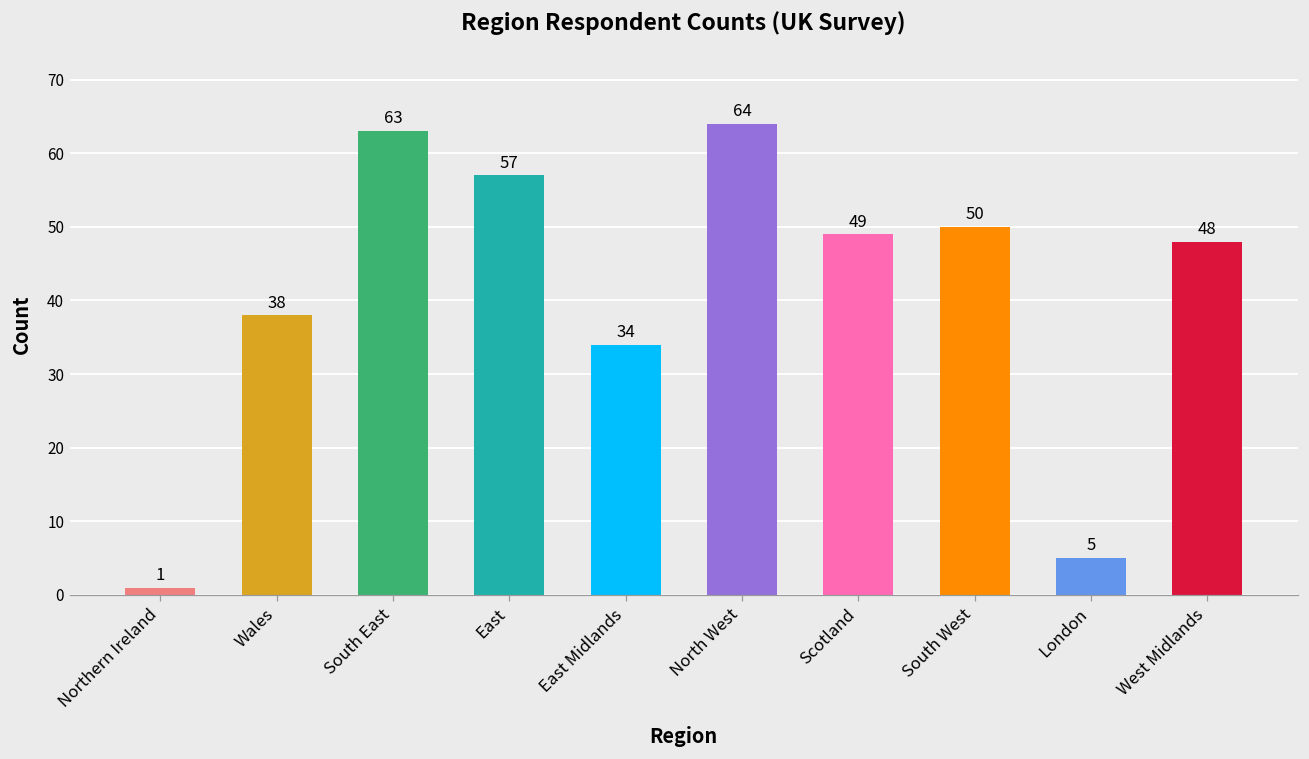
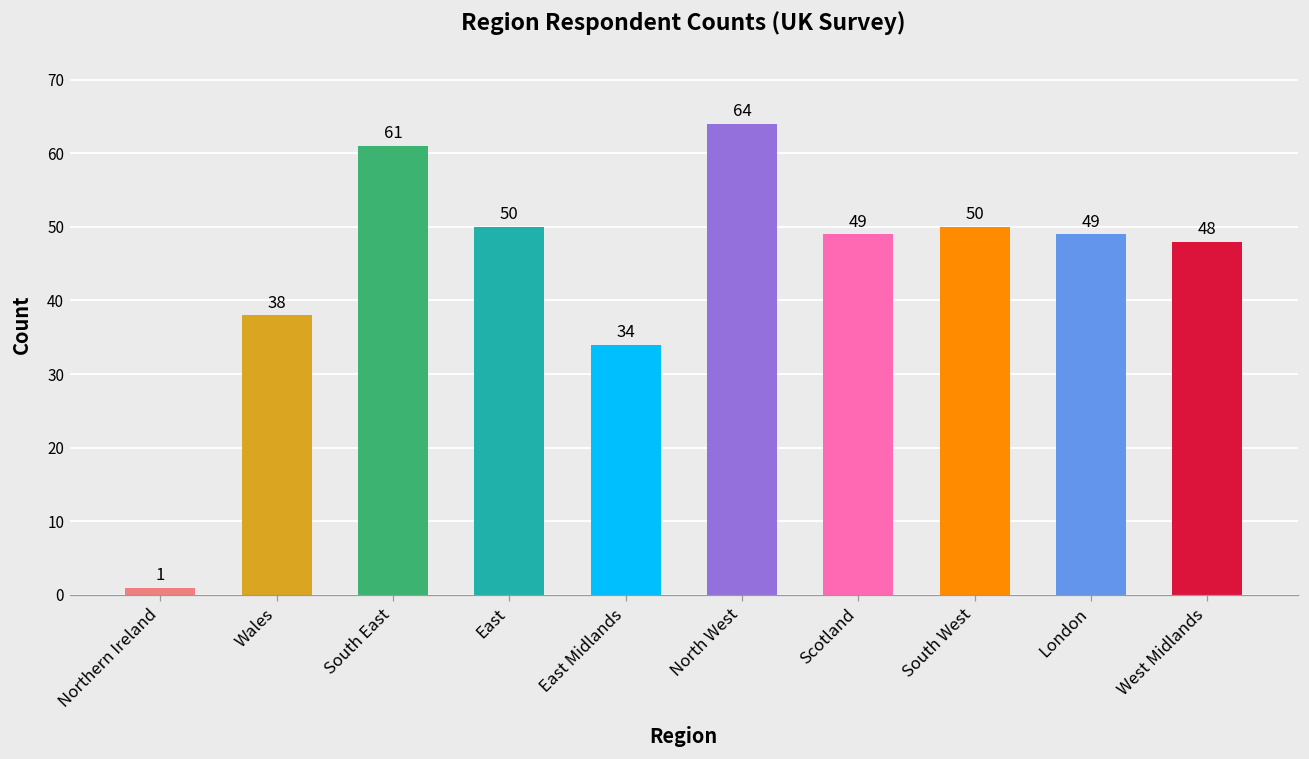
  {
    "Northern Ireland": 1,
    "Wales": 38,
-   "South East": 63,
-   "East": 57,
+   "South East": 61,
+   "East": 50,
    "East Midlands": 34,
    "North West": 64,
    "Scotland": 49,
    "South West": 50,
-   "London": 5,
+   "London": 49,
    "West Midlands": 48
  }
